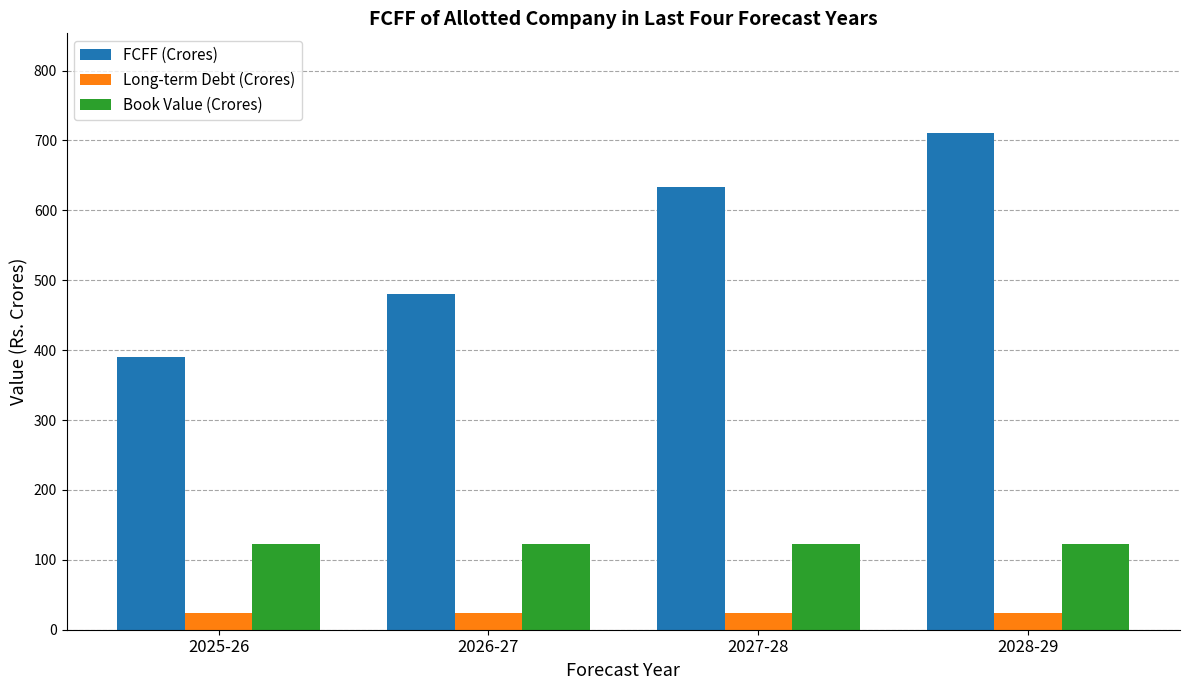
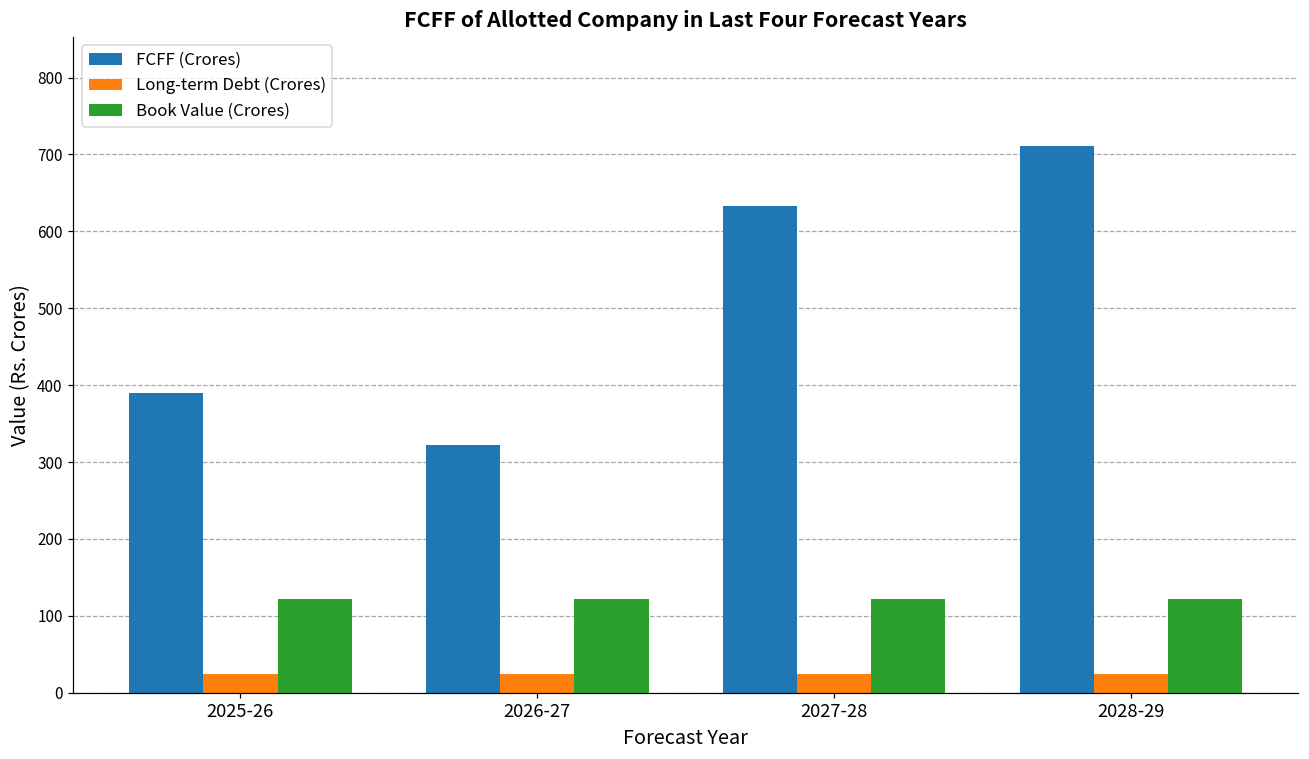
  {
    "FCFF (Crores)": {
      "2025-26": 390,
-     "2026-27": 480,
+     "2026-27": 320,
      "2027-28": 630,
      "2028-29": 710
    },
    "Long-term Debt (Crores)": {
      "2025-26": 20,
      "2026-27": 20,
      "2027-28": 20,
      "2028-29": 20
    },
    "Book Value (Crores)": {
      "2025-26": 120,
      "2026-27": 120,
      "2027-28": 120,
      "2028-29": 120
    }
  }
